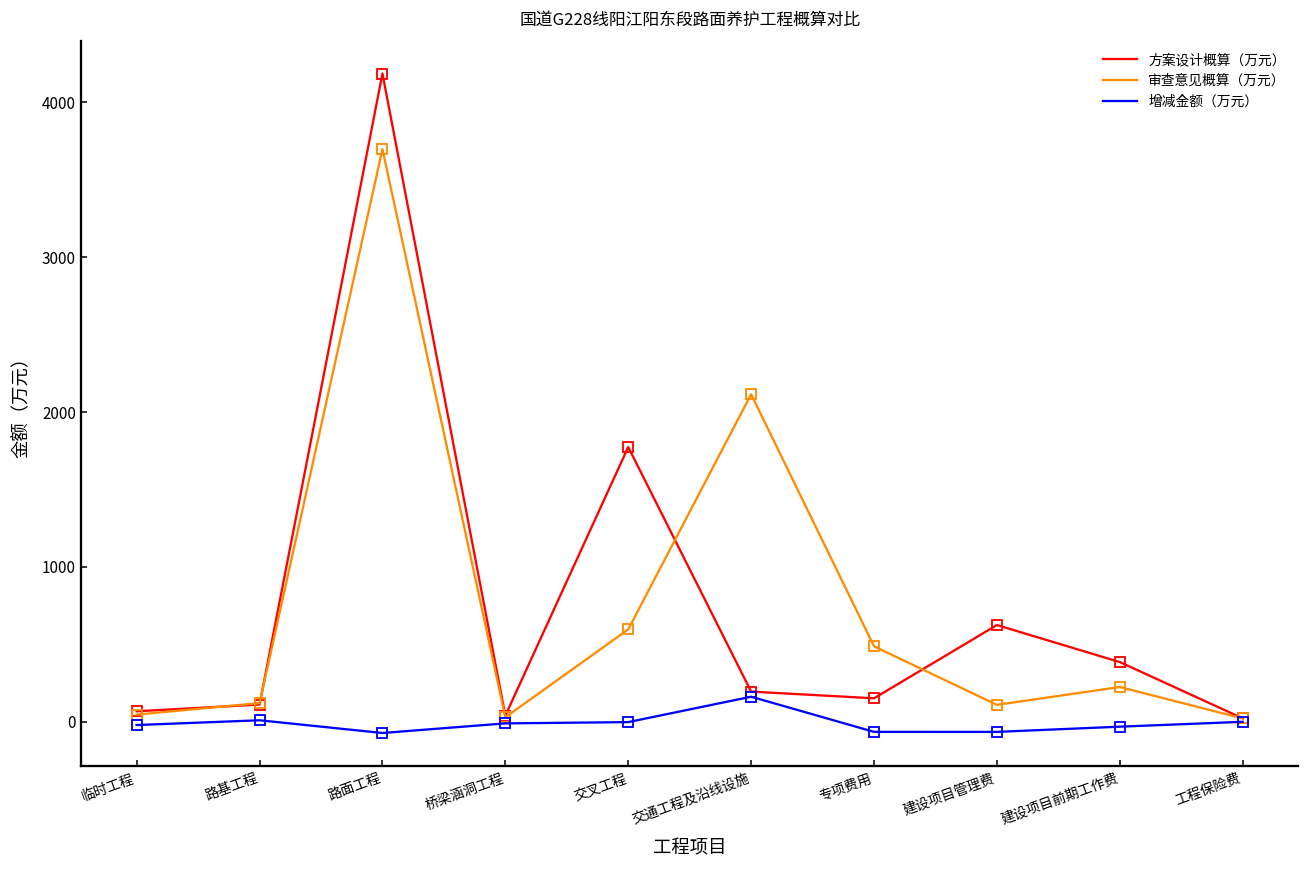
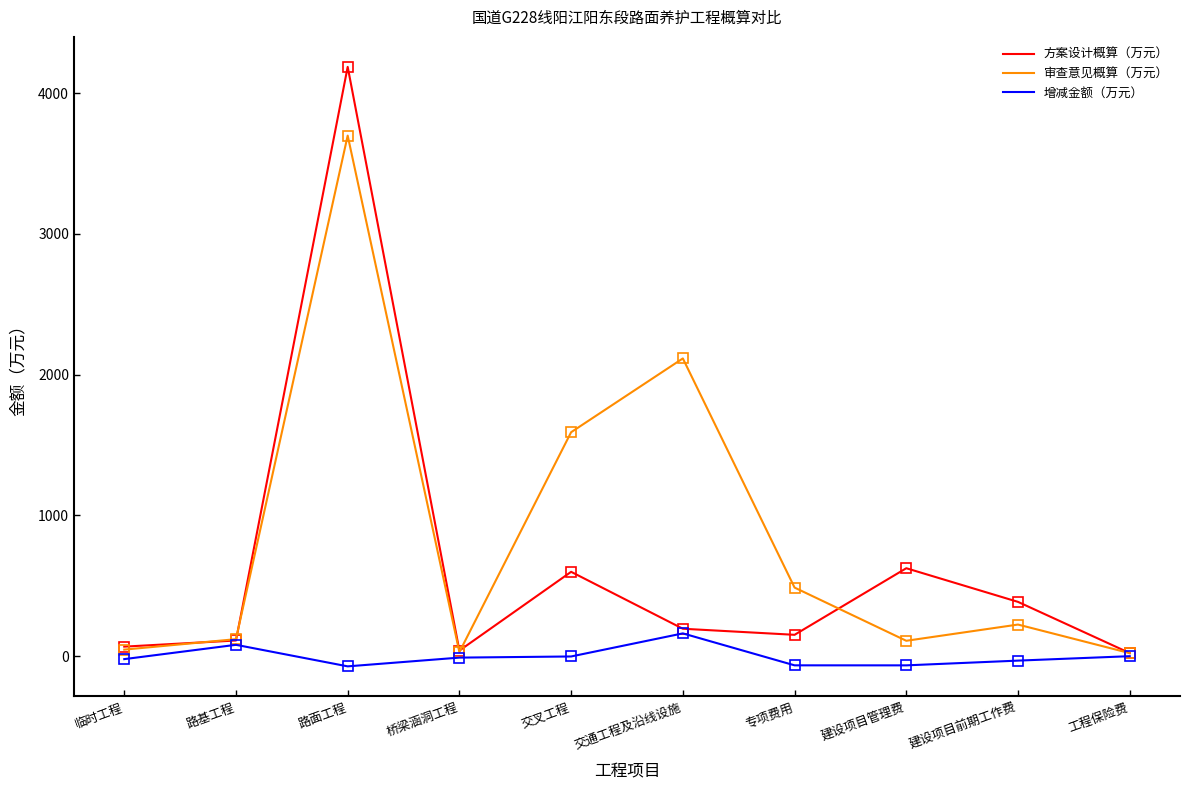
  {
    "方案设计概算（万元）": {
      "临时工程": 70,
      "路面工程": 4190,
-     "交叉工程": 1770,
+     "交叉工程": 600,
      "交通工程及沿线设施": 190,
      "专项费用": 150,
      "建设项目管理费": 620,
      "建设项目前期工作费": 390
    },
    "审查意见概算（万元）": {
      "临时工程": 50,
      "路面工程": 3700,
-     "交叉工程": 600,
+     "交叉工程": 1590,
      "交通工程及沿线设施": 2120,
      "专项费用": 490,
      "建设项目管理费": 110,
      "建设项目前期工作费": 220
    },
    "增减金额（万元）": {
      "临时工程": -20,
-     "路基工程": 10,
+     "路基工程": 80,
      "路面工程": -70,
      "桥梁涵洞工程": -10,
      "交叉工程": 0,
      "交通工程及沿线设施": 160,
      "专项费用": -70,
      "建设项目管理费": -70,
      "建设项目前期工作费": -30,
      "工程保险费": 0
    }
  }
